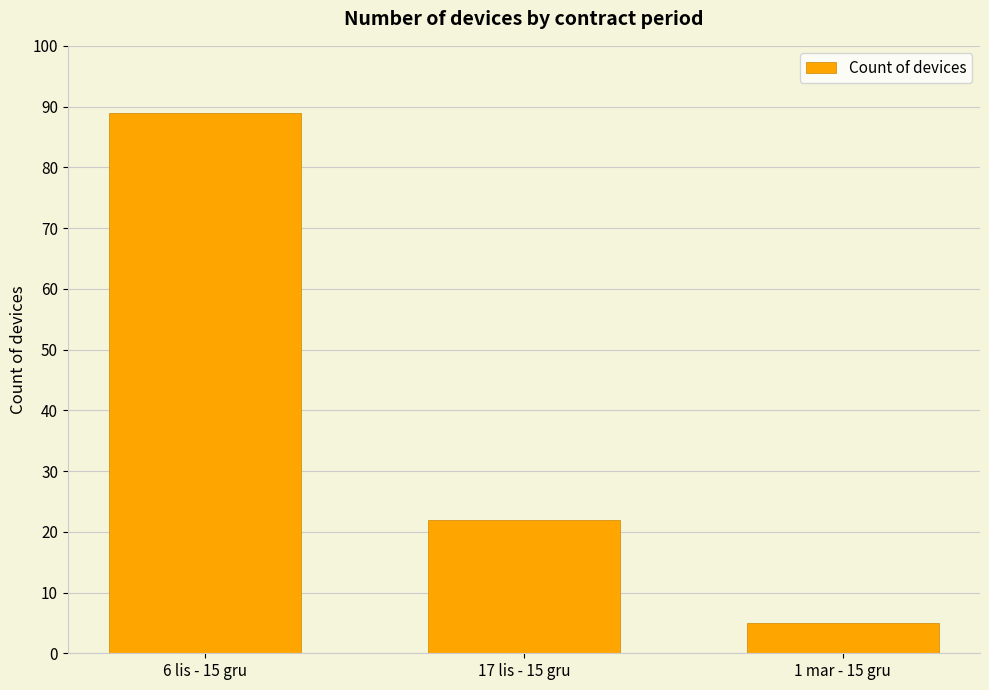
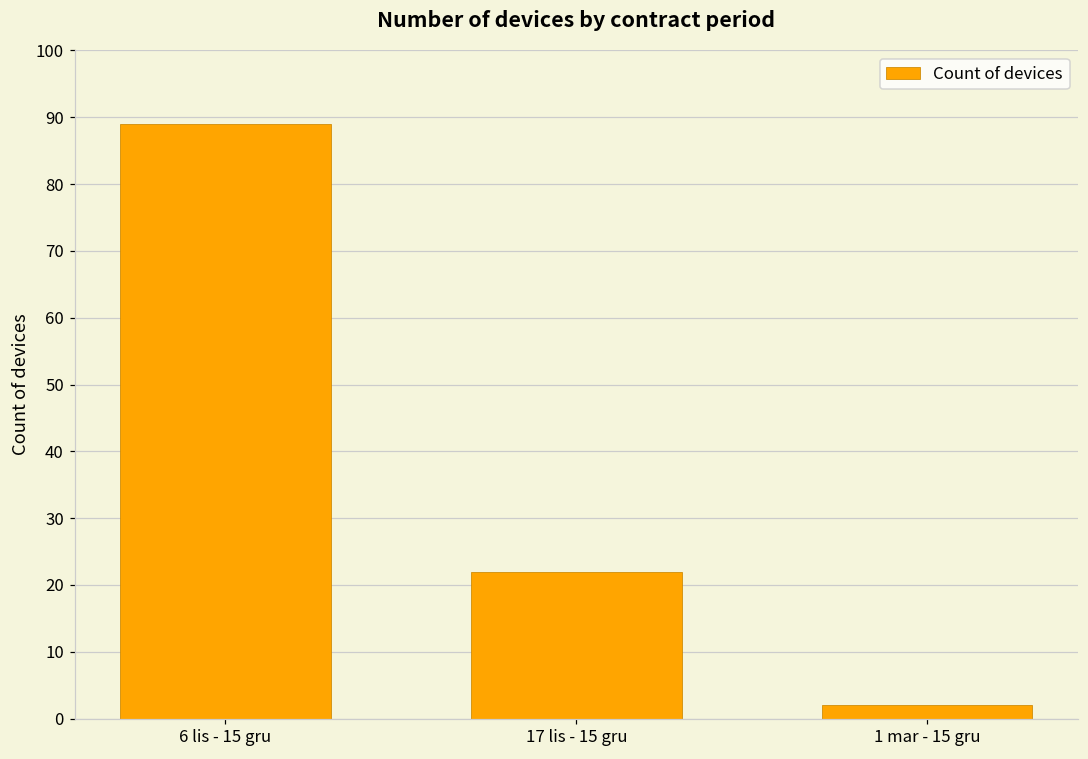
  {
    "6 lis - 15 gru": 89,
    "17 lis - 15 gru": 22,
-   "1 mar - 15 gru": 5
+   "1 mar - 15 gru": 2
  }
